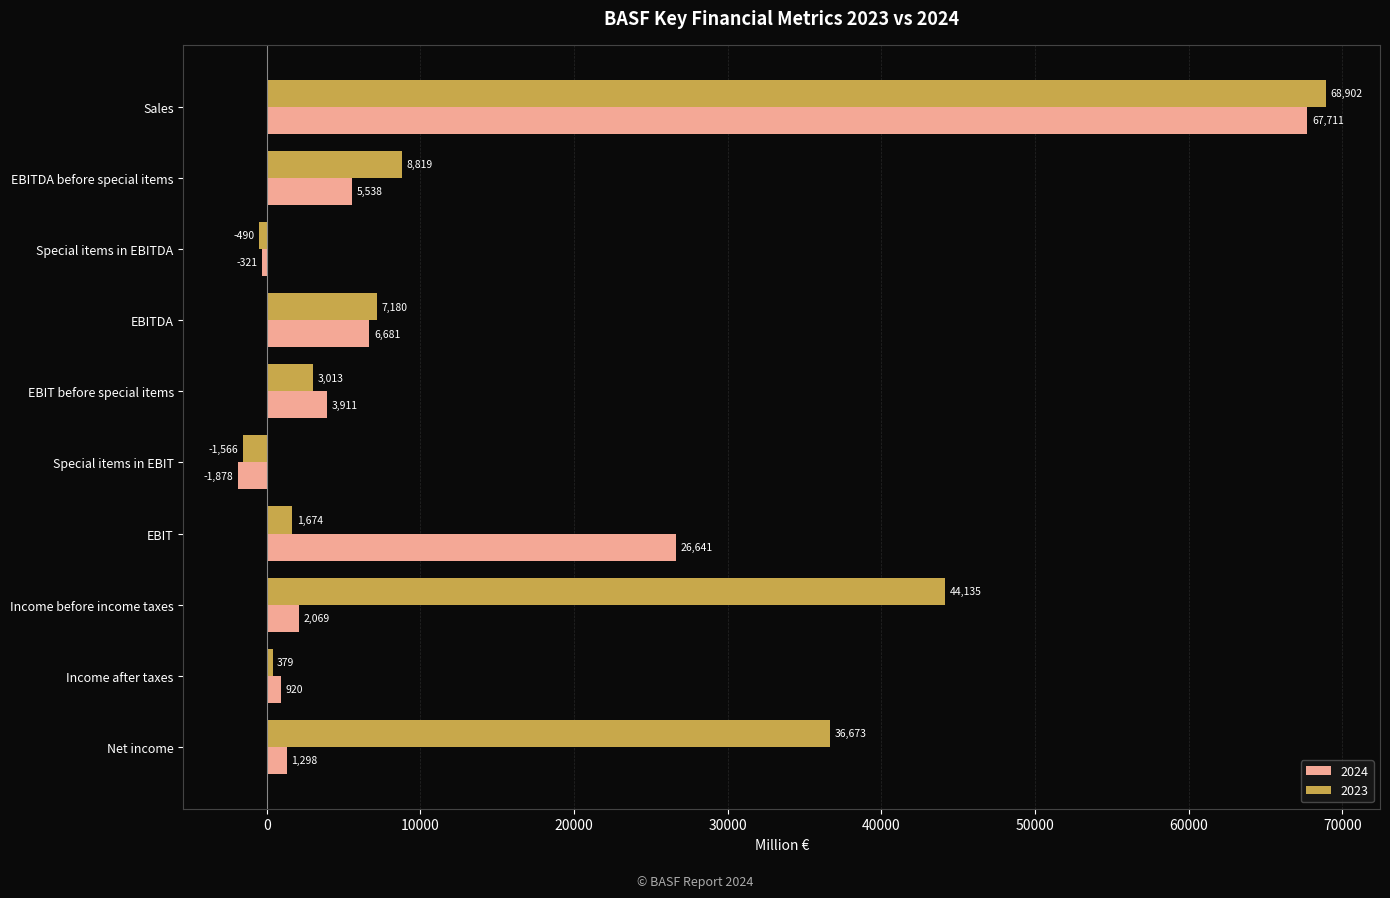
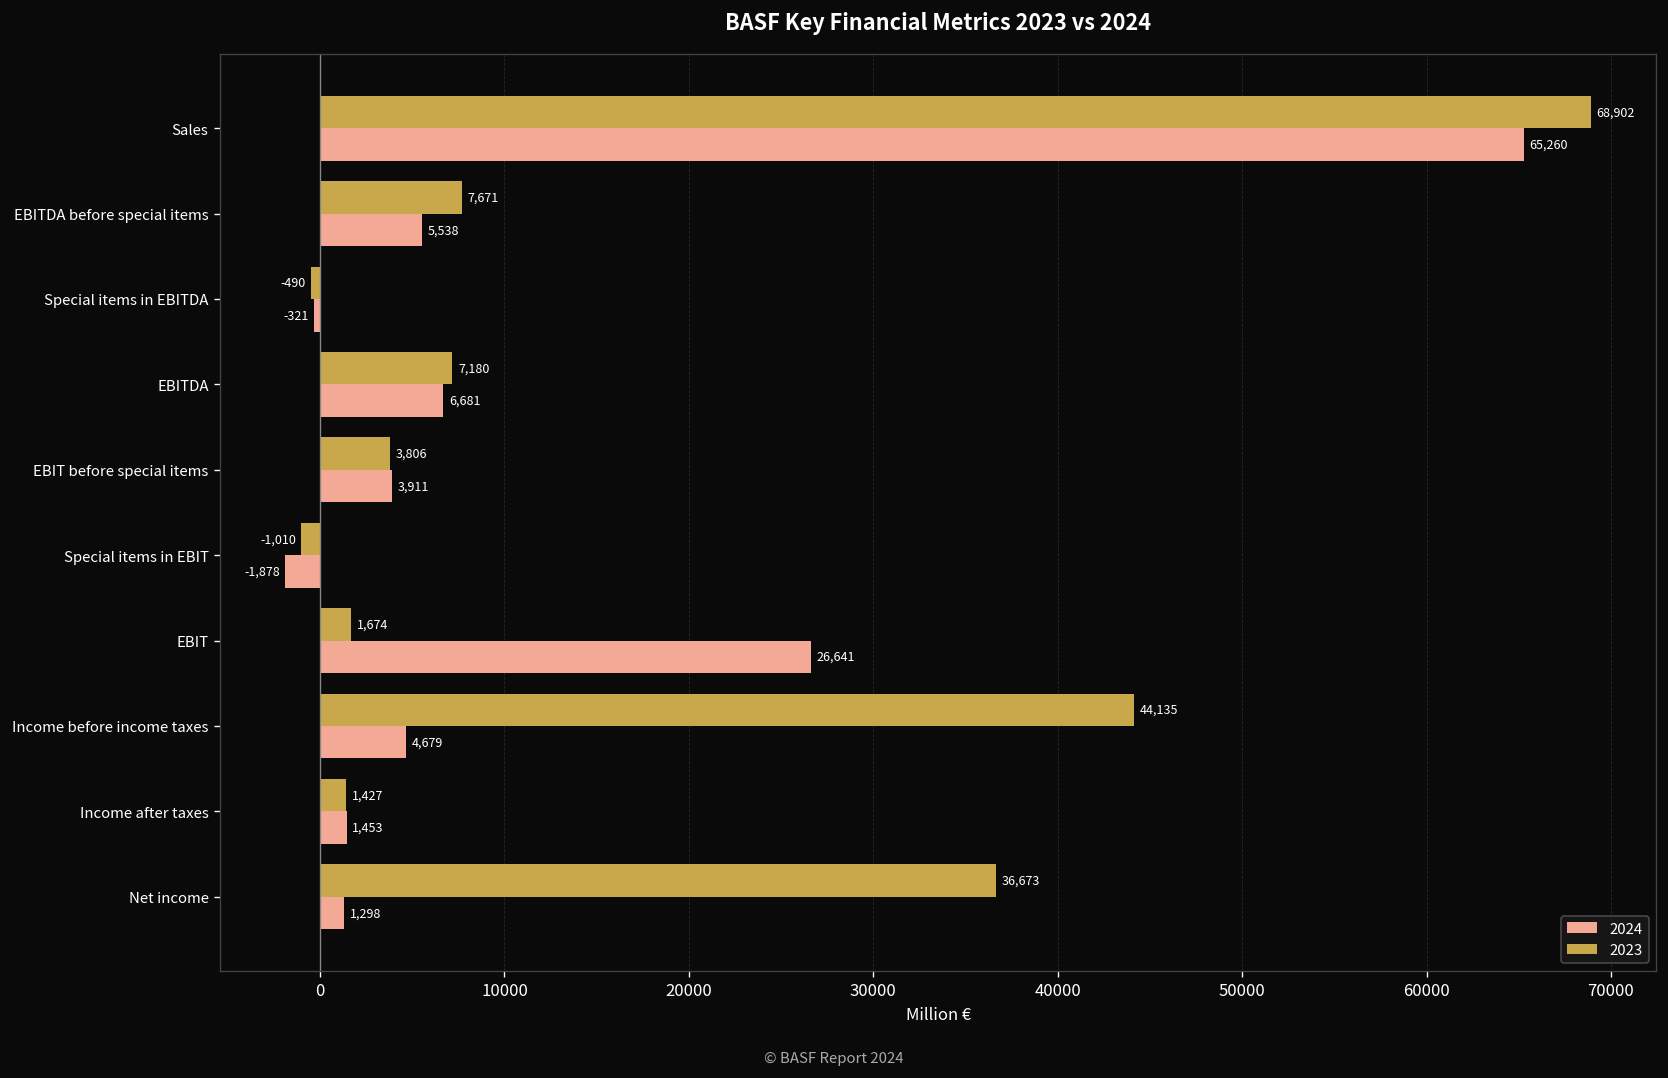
  {
    "2024": {
-     "Sales": "67,711",
+     "Sales": "65,260",
      "EBITDA before special items": "5,538",
      "Special items in EBITDA": "-321",
      "EBITDA": "6,681",
      "EBIT before special items": "3,911",
      "Special items in EBIT": "-1,878",
      "EBIT": "26,641",
-     "Income before income taxes": "2,069",
-     "Income after taxes": "920",
+     "Income before income taxes": "4,679",
+     "Income after taxes": "1,453",
      "Net income": "1,298"
    },
    "2023": {
      "Sales": "68,902",
-     "EBITDA before special items": "8,819",
+     "EBITDA before special items": "7,671",
      "Special items in EBITDA": "-490",
      "EBITDA": "7,180",
-     "EBIT before special items": "3,013",
-     "Special items in EBIT": "-1,566",
+     "EBIT before special items": "3,806",
+     "Special items in EBIT": "-1,010",
      "EBIT": "1,674",
      "Income before income taxes": "44,135",
-     "Income after taxes": "379",
+     "Income after taxes": "1,427",
      "Net income": "36,673"
    }
  }
